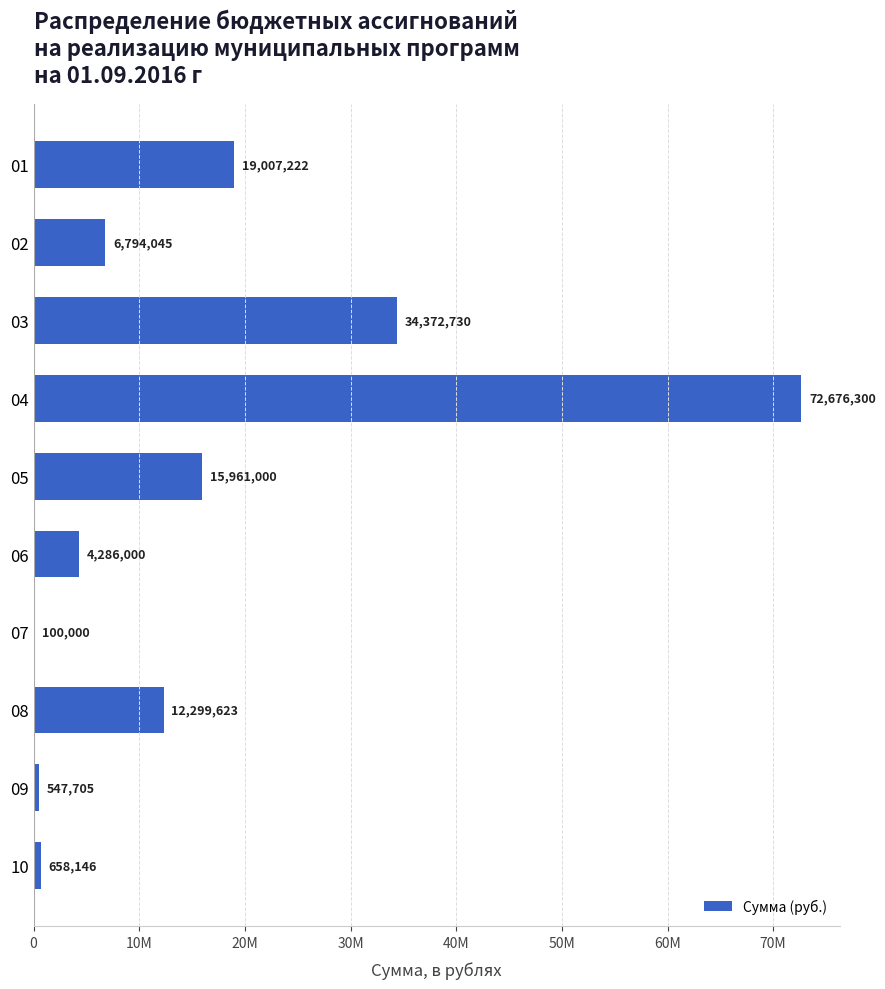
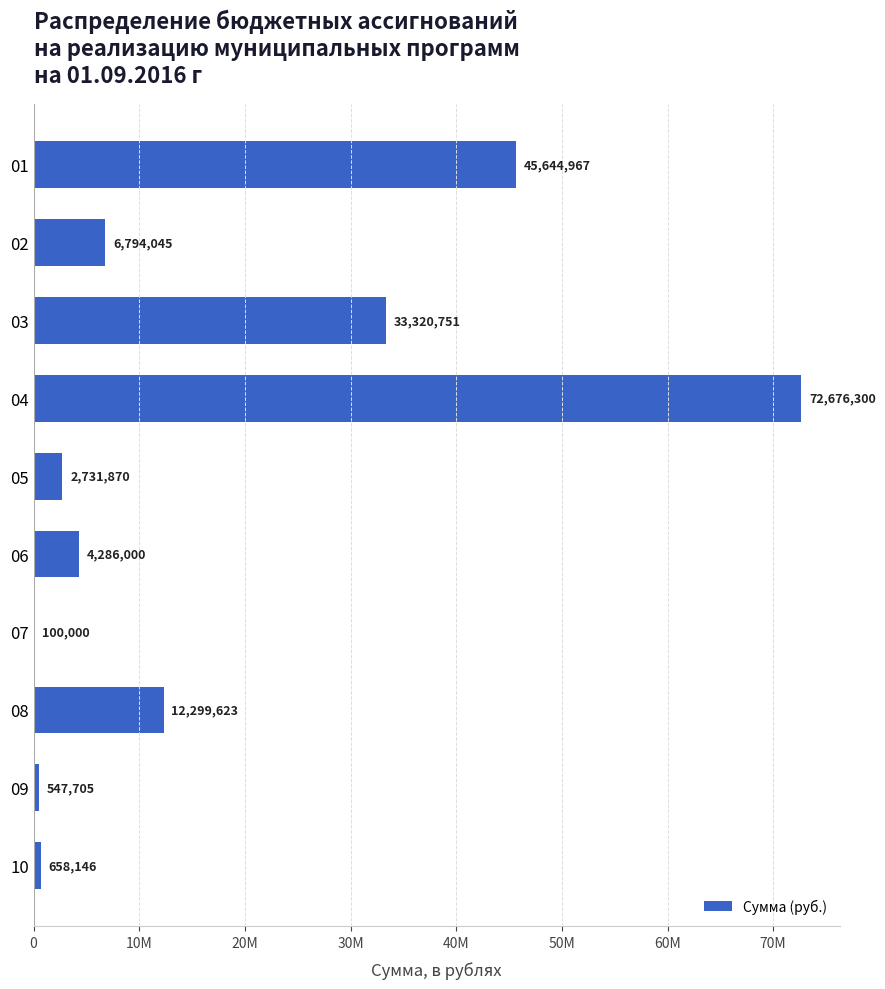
  {
-   "01": "19,007,222",
+   "01": "45,644,967",
    "02": "6,794,045",
-   "03": "34,372,730",
+   "03": "33,320,751",
    "04": "72,676,300",
-   "05": "15,961,000",
+   "05": "2,731,870",
    "06": "4,286,000",
    "07": "100,000",
    "08": "12,299,623",
    "09": "547,705",
    "10": "658,146"
  }
